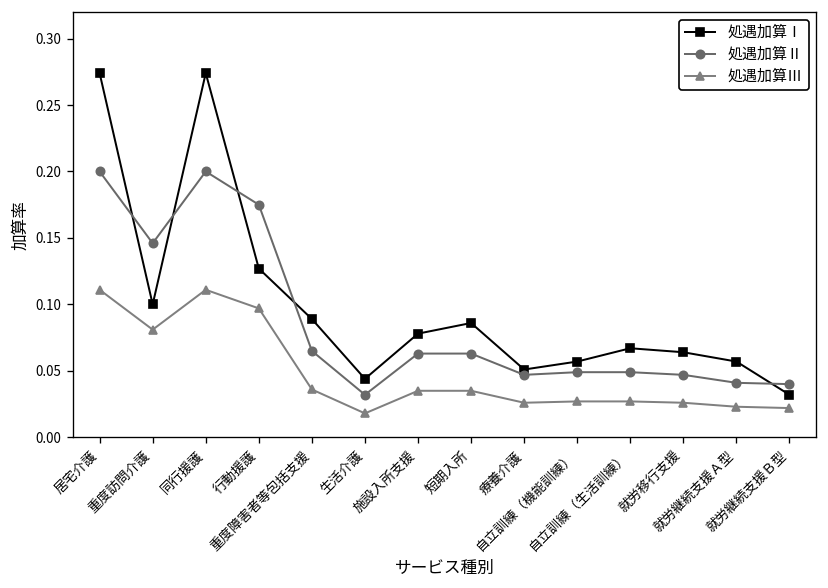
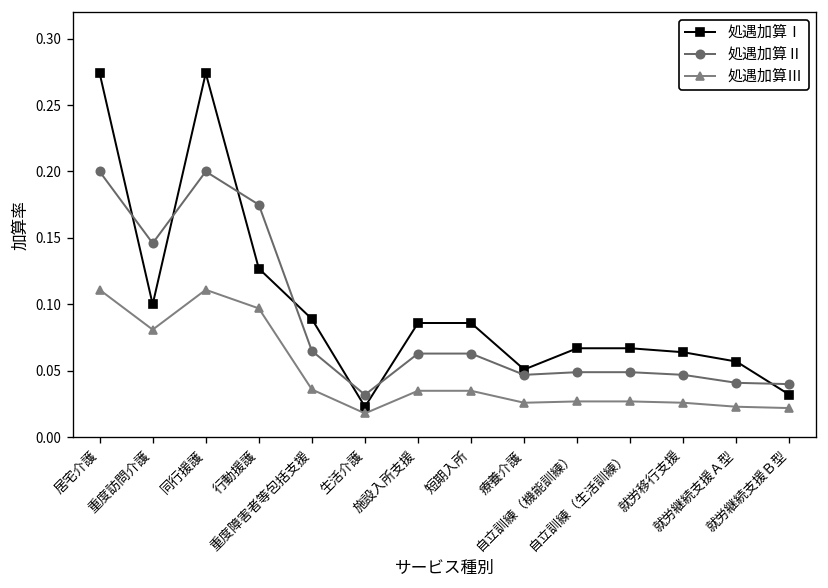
  {
    "処遇加算Ⅰ": {
      "居宅介護": 0.274,
      "重度訪問介護": 0.100,
      "同行援護": 0.274,
      "行動援護": 0.127,
      "重度障害者等包括支援": 0.089,
-     "生活介護": 0.044,
-     "施設入所支援": 0.078,
+     "生活介護": 0.023,
+     "施設入所支援": 0.086,
      "短期入所": 0.086,
      "療養介護": 0.051,
-     "自立訓練（機能訓練）": 0.057,
+     "自立訓練（機能訓練）": 0.067,
      "自立訓練（生活訓練）": 0.067,
      "就労移行支援": 0.064,
      "就労継続支援Ａ型": 0.057,
      "就労継続支援Ｂ型": 0.032
    }
  }
